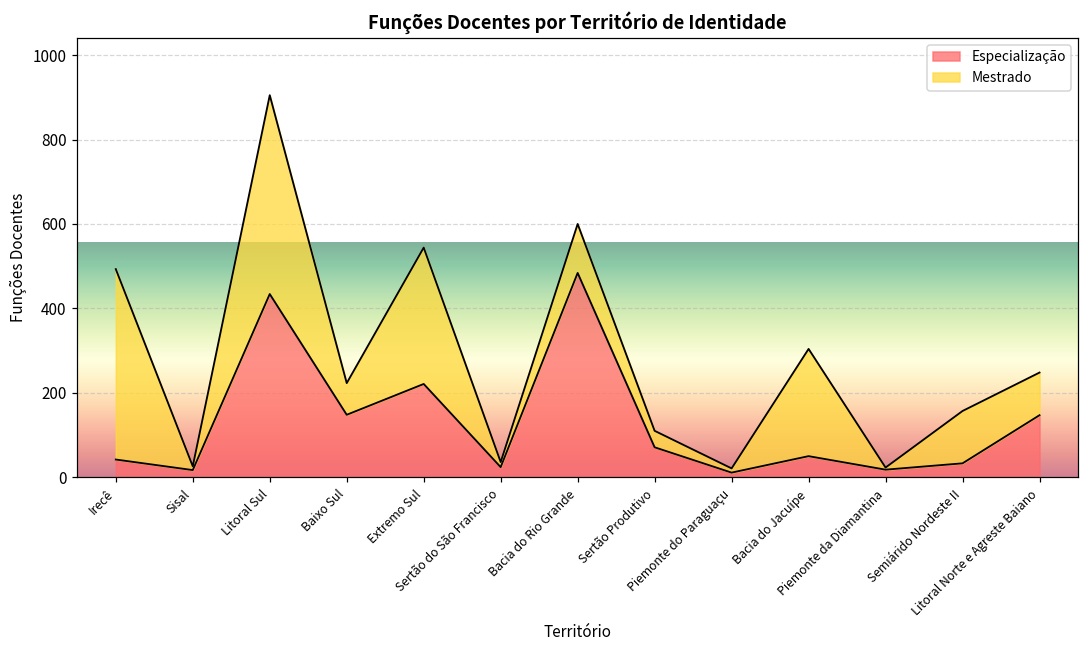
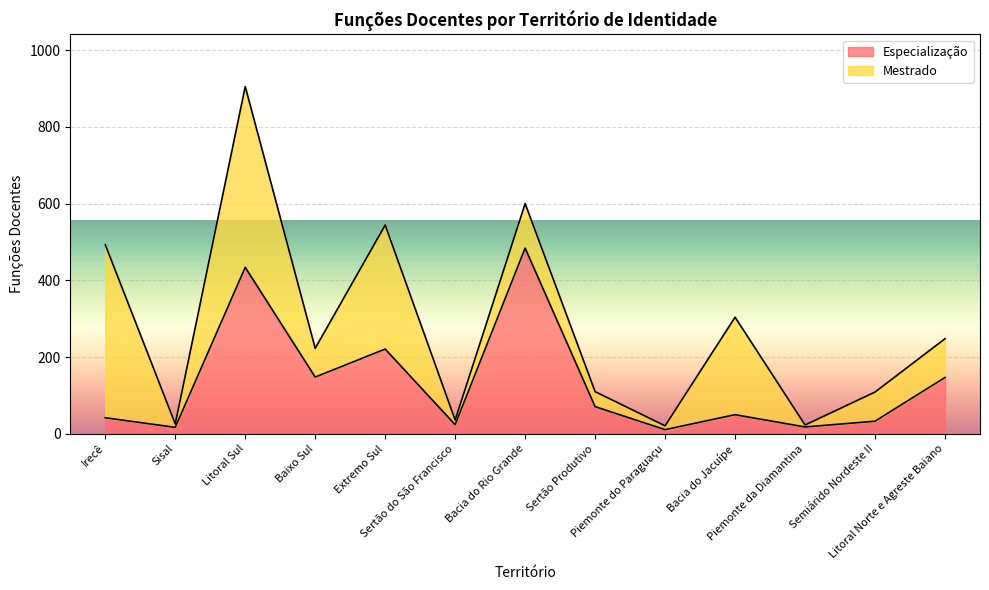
  {
    "Especialização": {
      "Irecê": 40,
      "Sisal": 20,
      "Litoral Sul": 430,
      "Baixo Sul": 150,
      "Extremo Sul": 220,
      "Sertão do São Francisco": 20,
      "Bacia do Rio Grande": 480,
      "Sertão Produtivo": 70,
      "Piemonte do Paraguaçu": 10,
      "Bacia do Jacuípe": 50,
      "Semiárido Nordeste II": 30,
      "Litoral Norte e Agreste Baiano": 150
    },
    "Mestrado": {
      "Irecê": 450,
      "Sisal": 10,
      "Litoral Sul": 470,
      "Baixo Sul": 80,
      "Extremo Sul": 320,
      "Sertão do São Francisco": 10,
      "Bacia do Rio Grande": 120,
      "Sertão Produtivo": 40,
      "Piemonte do Paraguaçu": 10,
      "Bacia do Jacuípe": 250,
-     "Semiárido Nordeste II": 120,
+     "Semiárido Nordeste II": 80,
      "Litoral Norte e Agreste Baiano": 100
    }
  }
